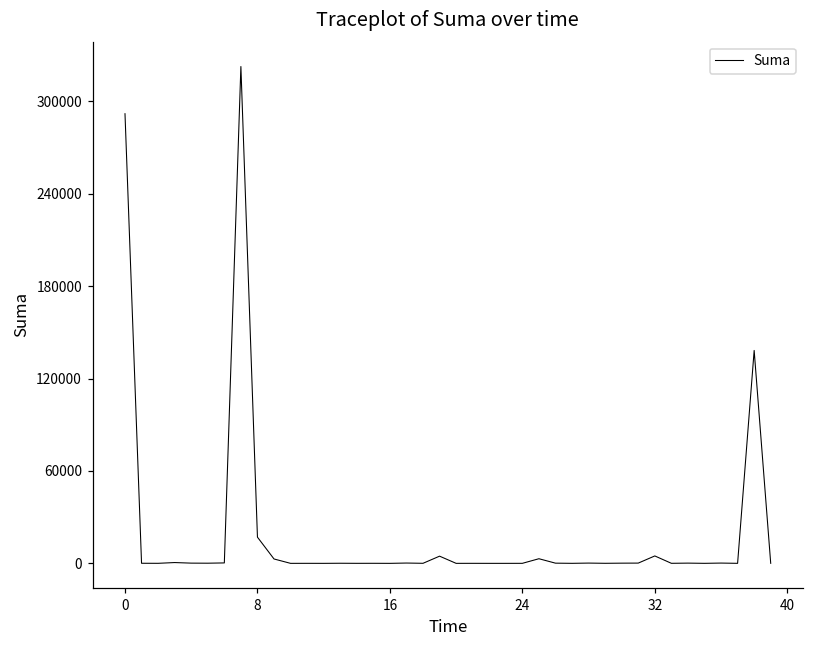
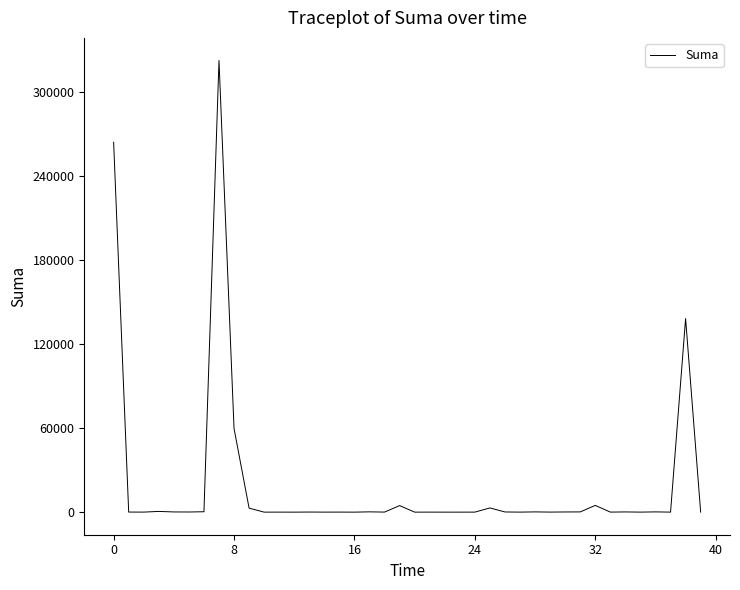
  {
-   "0": 292000,
-   "8": 17000,
+   "0": 264000,
+   "8": 60000,
    "16": 0,
    "24": 0,
    "32": 5000
  }
